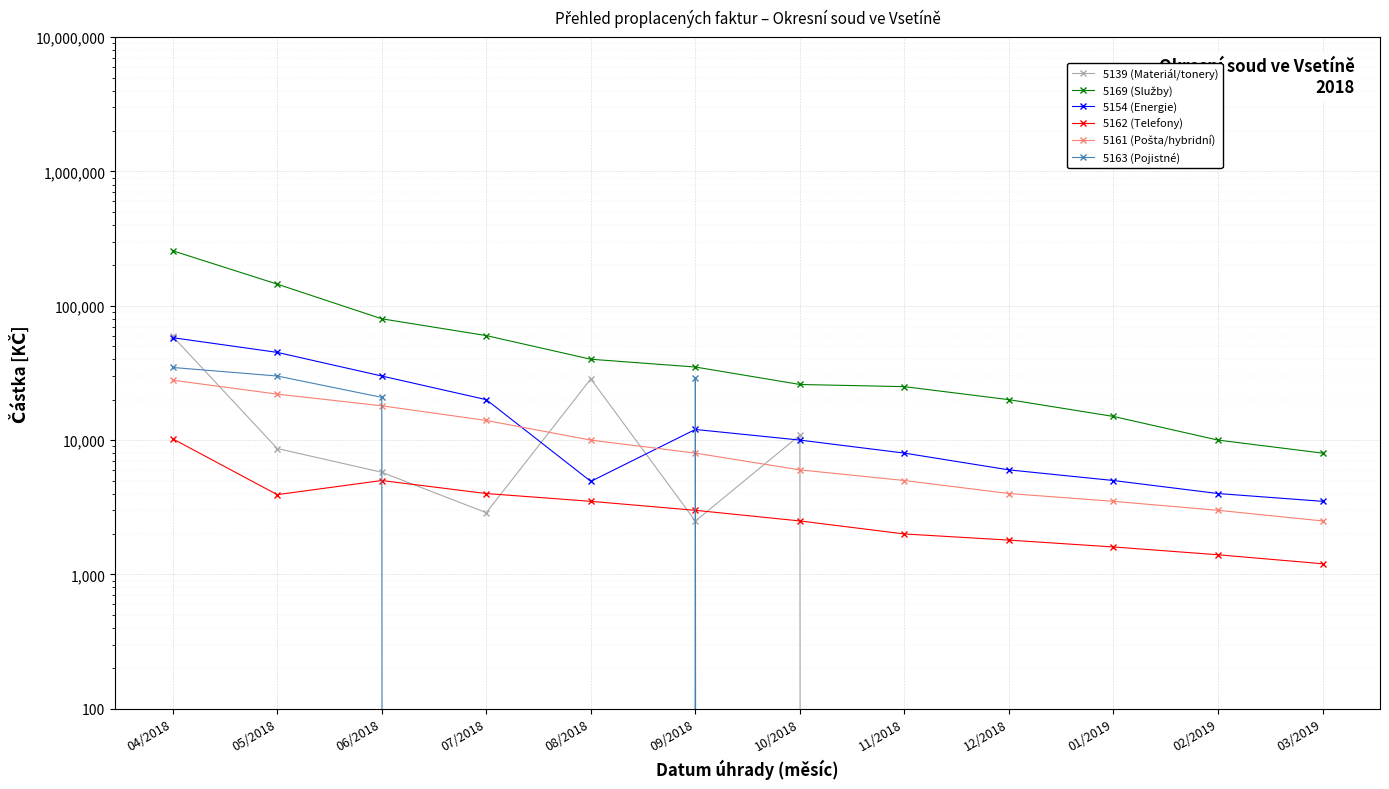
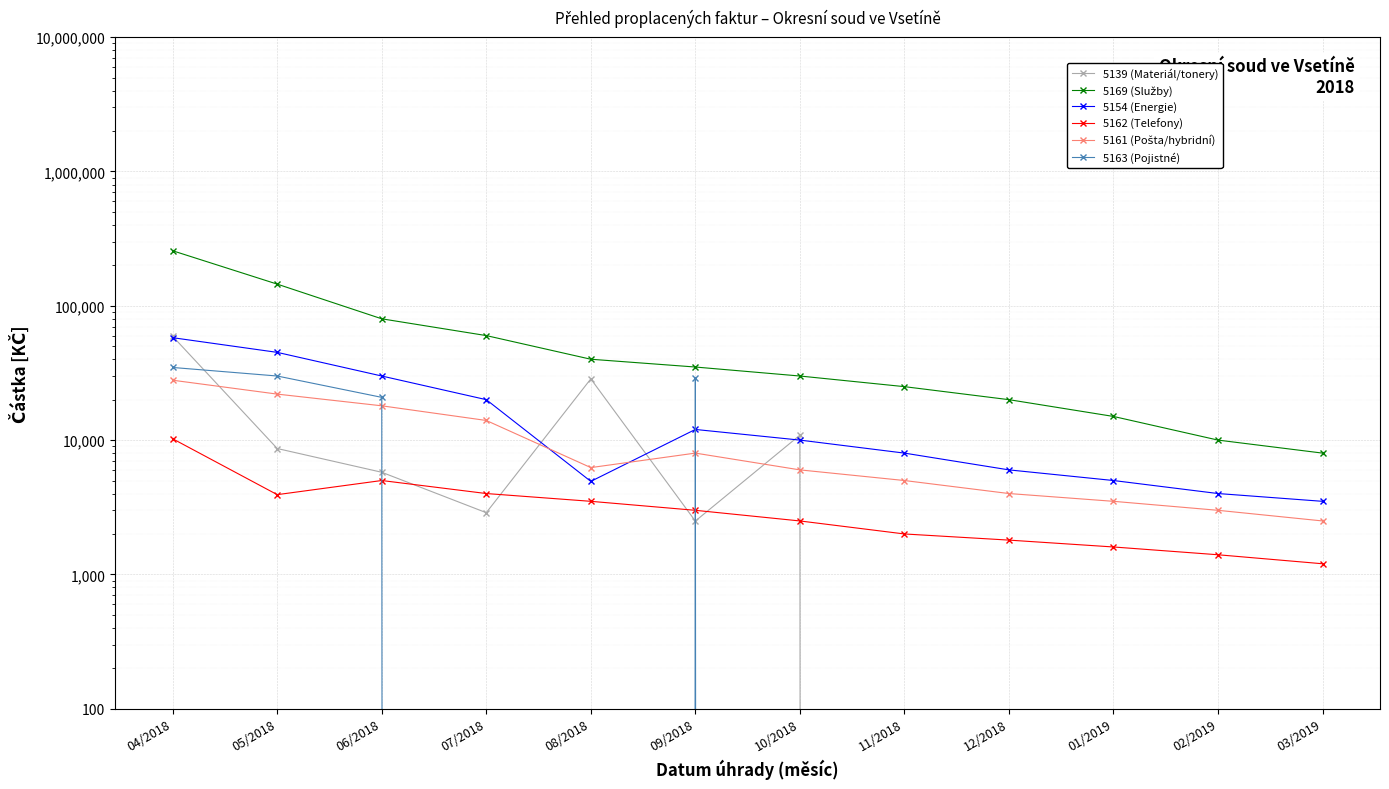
  {
    "5139 (Materiál/tonery)": {
      "05/2018": "9,000",
      "06/2018": "5,800",
      "07/2018": "2,900",
      "08/2018": "29,000",
      "09/2018": "2,500",
      "10/2018": "11,000"
    },
    "5169 (Služby)": {
      "04/2018": "260,000",
      "05/2018": "150,000",
      "06/2018": "80,000",
      "07/2018": "60,000",
      "08/2018": "40,000",
      "09/2018": "35,000",
-     "10/2018": "26,000",
+     "10/2018": "30,000",
      "11/2018": "25,000",
      "12/2018": "20,000",
      "01/2019": "15,000",
      "02/2019": "10,000",
      "03/2019": "8,000"
    },
    "5154 (Energie)": {
      "05/2018": "45,000",
      "06/2018": "30,000",
      "07/2018": "20,000",
      "08/2018": "4,900",
      "09/2018": "12,000",
      "10/2018": "10,000",
      "11/2018": "8,000",
      "12/2018": "6,000",
      "01/2019": "5,000",
      "02/2019": "4,000",
      "03/2019": "3,500"
    },
    "5162 (Telefony)": {
      "04/2018": "10,000",
      "05/2018": "3,900",
      "06/2018": "5,000",
      "07/2018": "4,000",
      "08/2018": "3,500",
      "09/2018": "3,000",
      "10/2018": "2,500",
      "11/2018": "2,000",
      "12/2018": "1,800",
      "01/2019": "1,600",
      "02/2019": "1,400",
      "03/2019": "1,200"
    },
    "5161 (Pošta/hybridní)": {
      "04/2018": "28,000",
      "05/2018": "22,000",
      "06/2018": "18,000",
      "07/2018": "14,000",
-     "08/2018": "10,000",
+     "08/2018": "6,000",
      "09/2018": "8,000",
      "10/2018": "6,000",
      "11/2018": "5,000",
      "12/2018": "4,000",
      "01/2019": "3,500",
      "02/2019": "3,000",
      "03/2019": "2,500"
    },
    "5163 (Pojistné)": {
      "04/2018": "35,000",
      "05/2018": "30,000",
      "06/2018": "21,000",
      "09/2018": "29,000"
    }
  }
